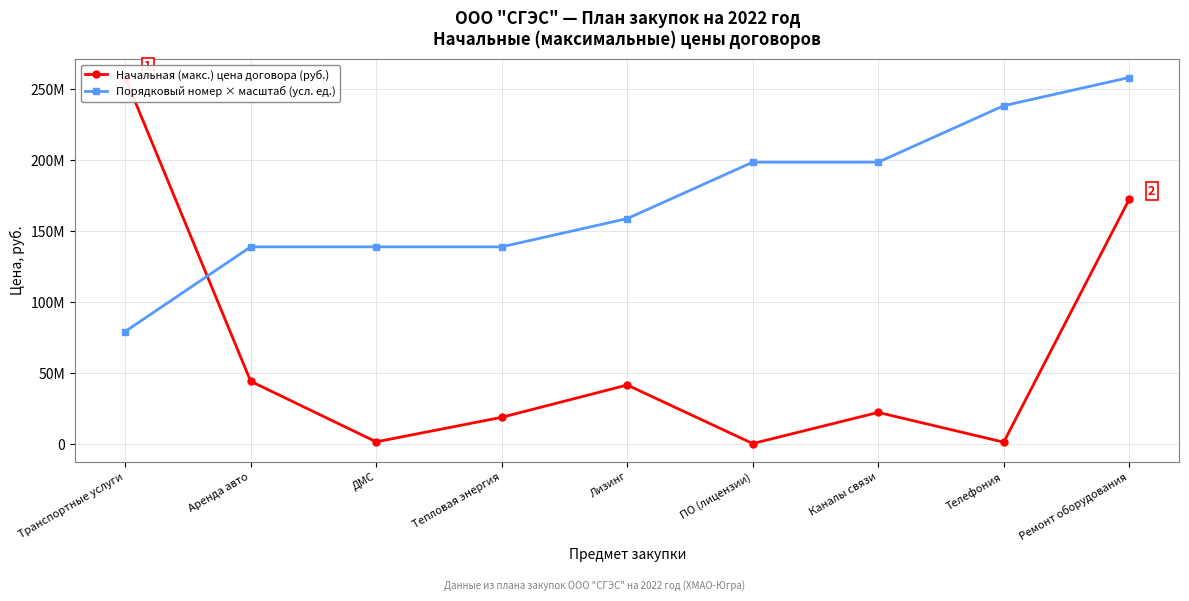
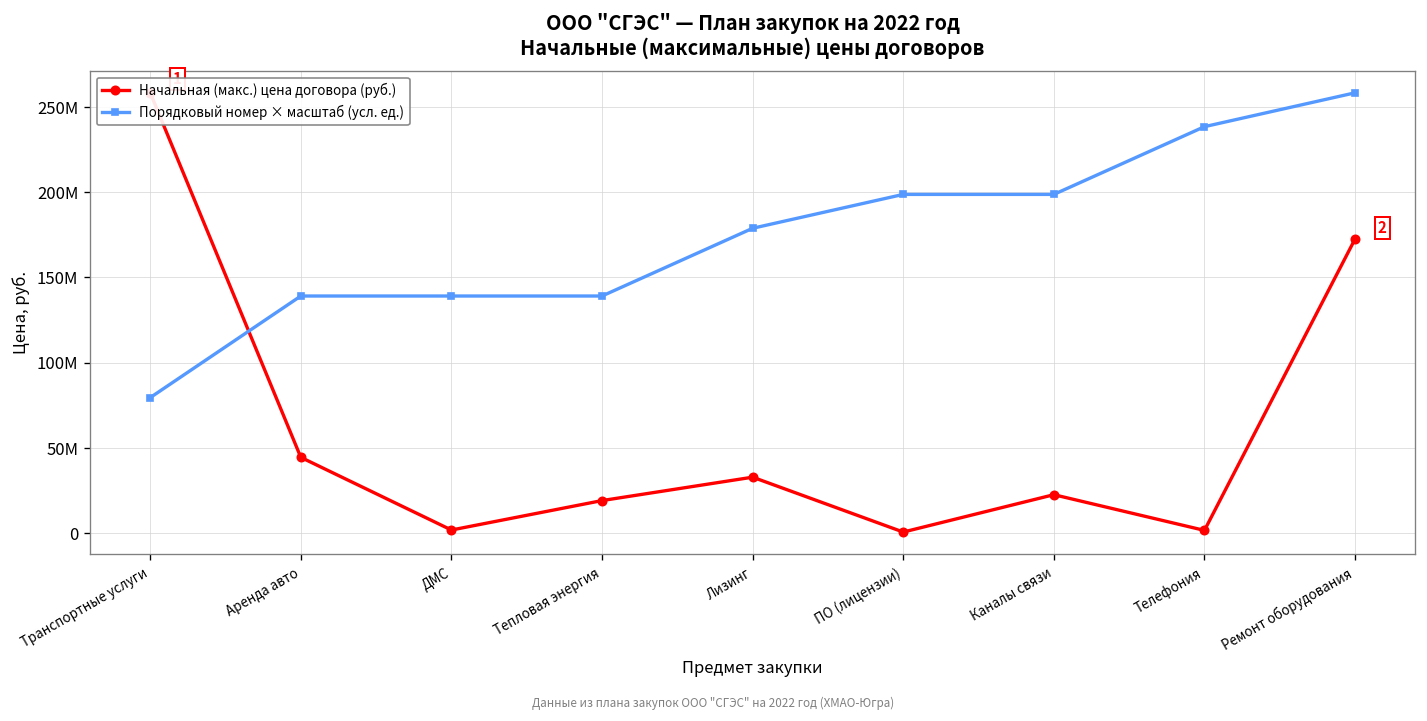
  {
    "Начальная (макс.) цена договора (руб.)": {
      "Аренда авто": 44000000,
      "ДМС": 2000000,
      "Тепловая энергия": 19000000,
-     "Лизинг": 42000000,
+     "Лизинг": 33000000,
      "ПО (лицензии)": 1000000,
      "Каналы связи": 23000000,
      "Телефония": 2000000
    },
    "Порядковый номер × масштаб (усл. ед.)": {
      "Транспортные услуги": 79000000,
      "Аренда авто": 139000000,
      "ДМС": 139000000,
      "Тепловая энергия": 139000000,
-     "Лизинг": 159000000,
+     "Лизинг": 179000000,
      "ПО (лицензии)": 199000000,
      "Каналы связи": 199000000,
      "Телефония": 238000000,
      "Ремонт оборудования": 258000000
    }
  }
